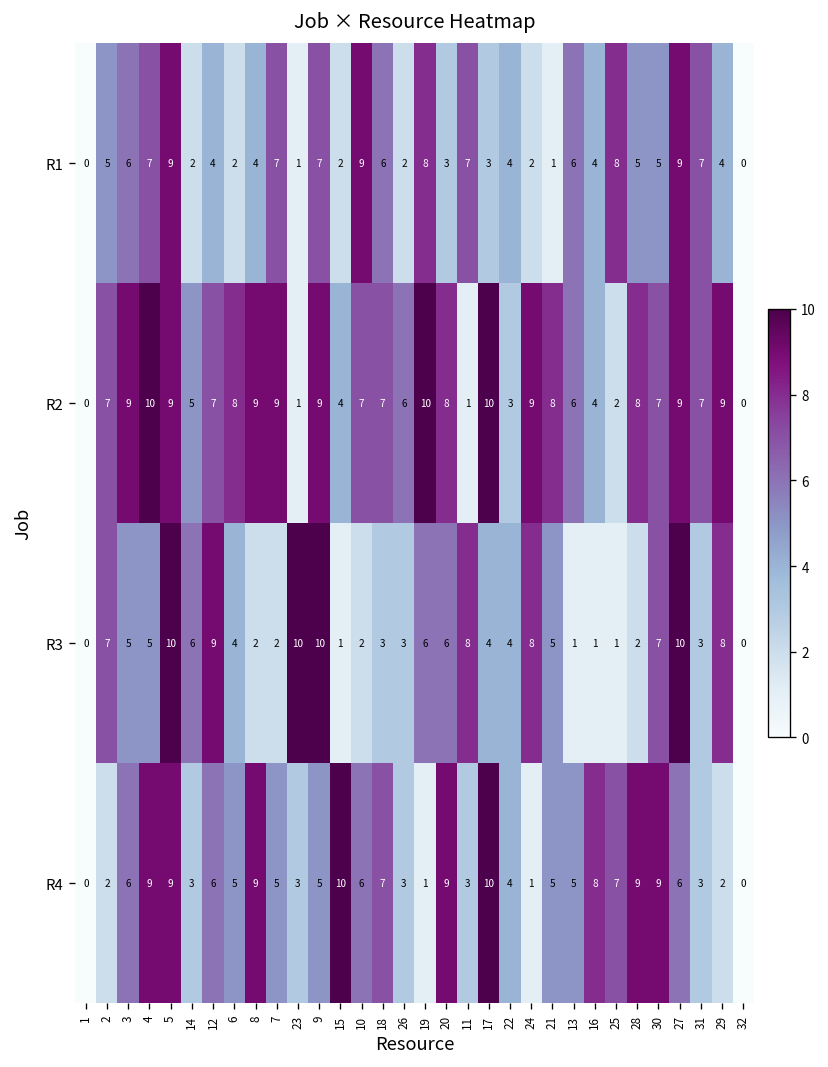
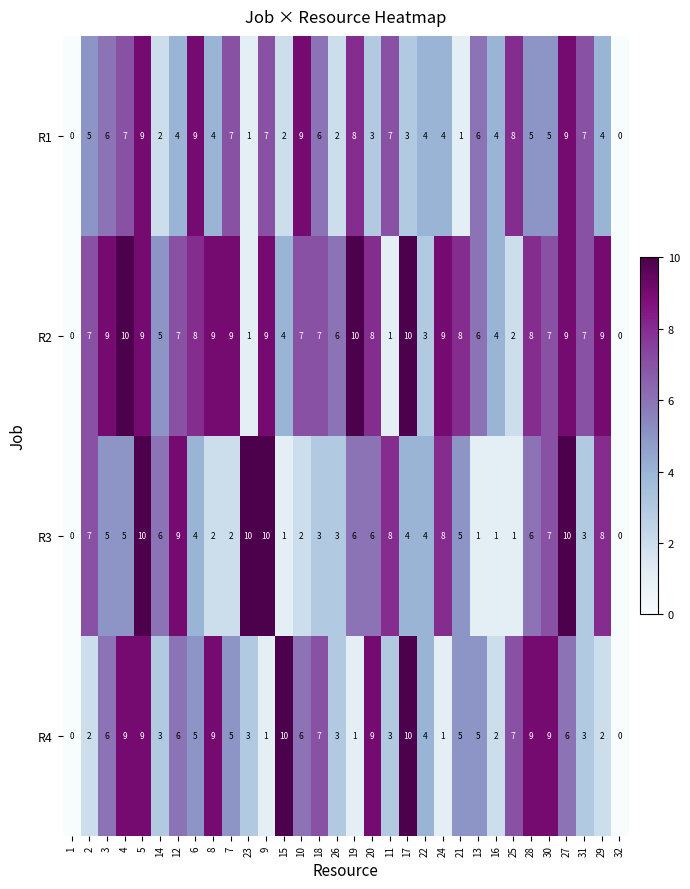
  {
    "R1": {
      "1": 0,
      "2": 5,
      "3": 6,
      "4": 7,
      "5": 9,
      "14": 2,
      "12": 4,
-     "6": 2,
+     "6": 9,
      "8": 4,
      "7": 7,
      "23": 1,
      "9": 7,
      "15": 2,
      "10": 9,
      "18": 6,
      "26": 2,
      "19": 8,
      "20": 3,
      "11": 7,
      "17": 3,
      "22": 4,
-     "24": 2,
+     "24": 4,
      "21": 1,
      "13": 6,
      "16": 4,
      "25": 8,
      "28": 5,
      "30": 5,
      "27": 9,
      "31": 7,
      "29": 4,
      "32": 0
    },
    "R2": {
      "1": 0,
      "2": 7,
      "3": 9,
      "4": 10,
      "5": 9,
      "14": 5,
      "12": 7,
      "6": 8,
      "8": 9,
      "7": 9,
      "23": 1,
      "9": 9,
      "15": 4,
      "10": 7,
      "18": 7,
      "26": 6,
      "19": 10,
      "20": 8,
      "11": 1,
      "17": 10,
      "22": 3,
      "24": 9,
      "21": 8,
      "13": 6,
      "16": 4,
      "25": 2,
      "28": 8,
      "30": 7,
      "27": 9,
      "31": 7,
      "29": 9,
      "32": 0
    },
    "R3": {
      "1": 0,
      "2": 7,
      "3": 5,
      "4": 5,
      "5": 10,
      "14": 6,
      "12": 9,
      "6": 4,
      "8": 2,
      "7": 2,
      "23": 10,
      "9": 10,
      "15": 1,
      "10": 2,
      "18": 3,
      "26": 3,
      "19": 6,
      "20": 6,
      "11": 8,
      "17": 4,
      "22": 4,
      "24": 8,
      "21": 5,
      "13": 1,
      "16": 1,
      "25": 1,
-     "28": 2,
+     "28": 6,
      "30": 7,
      "27": 10,
      "31": 3,
      "29": 8,
      "32": 0
    },
    "R4": {
      "1": 0,
      "2": 2,
      "3": 6,
      "4": 9,
      "5": 9,
      "14": 3,
      "12": 6,
      "6": 5,
      "8": 9,
      "7": 5,
      "23": 3,
-     "9": 5,
+     "9": 1,
      "15": 10,
      "10": 6,
      "18": 7,
      "26": 3,
      "19": 1,
      "20": 9,
      "11": 3,
      "17": 10,
      "22": 4,
      "24": 1,
      "21": 5,
      "13": 5,
-     "16": 8,
+     "16": 2,
      "25": 7,
      "28": 9,
      "30": 9,
      "27": 6,
      "31": 3,
      "29": 2,
      "32": 0
    }
  }
